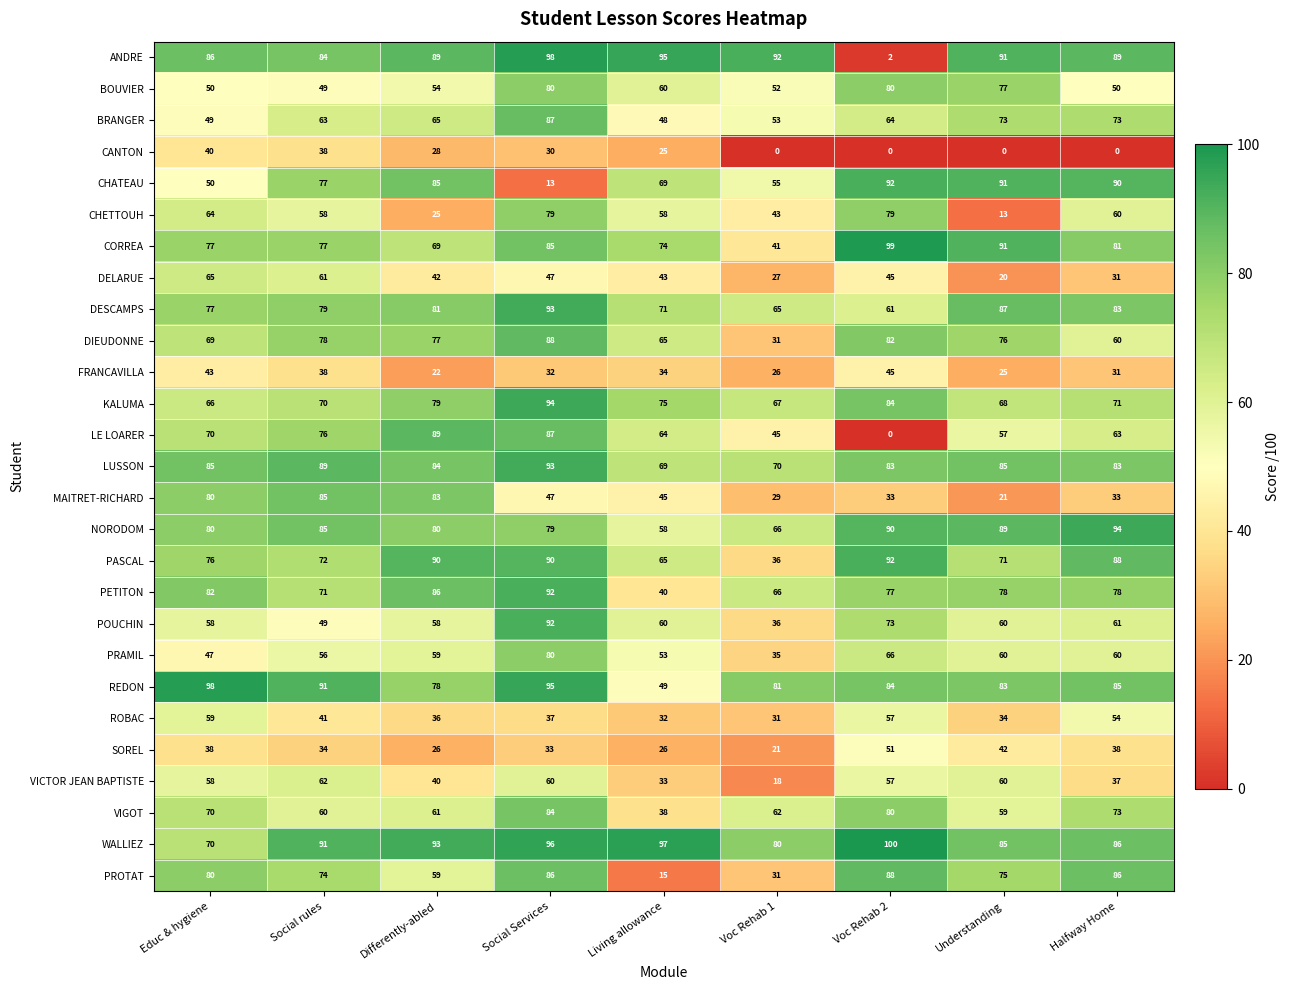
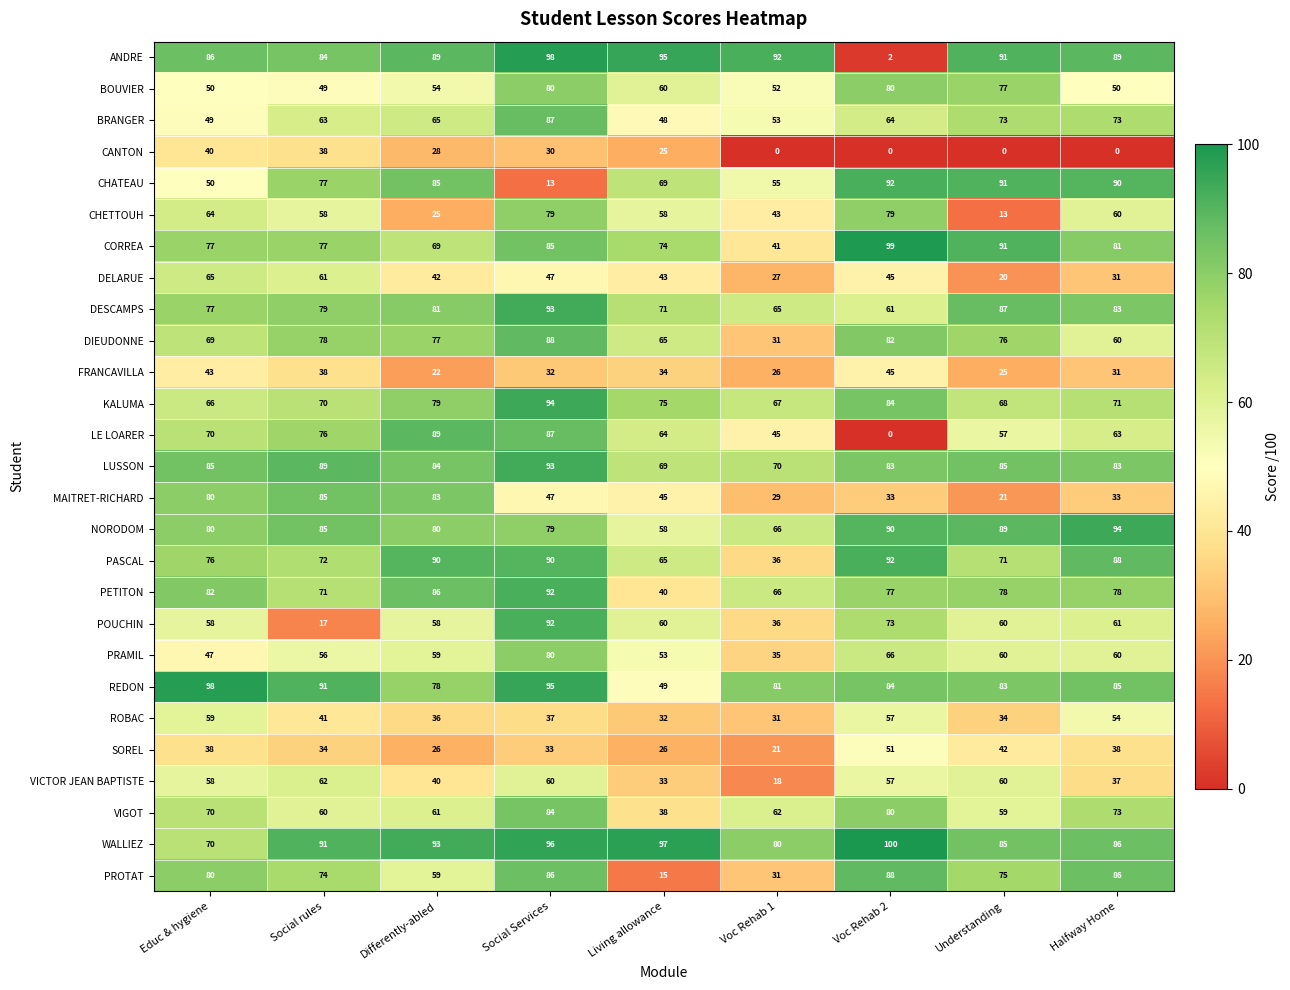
  {
    "POUCHIN": {
      "Educ & hygiene": 58,
-     "Social rules": 49,
+     "Social rules": 17,
      "Differently-abled": 58,
      "Social Services": 92,
      "Living allowance": 60,
      "Voc Rehab 1": 36,
      "Voc Rehab 2": 73,
      "Understanding": 60,
      "Halfway Home": 61
    }
  }
